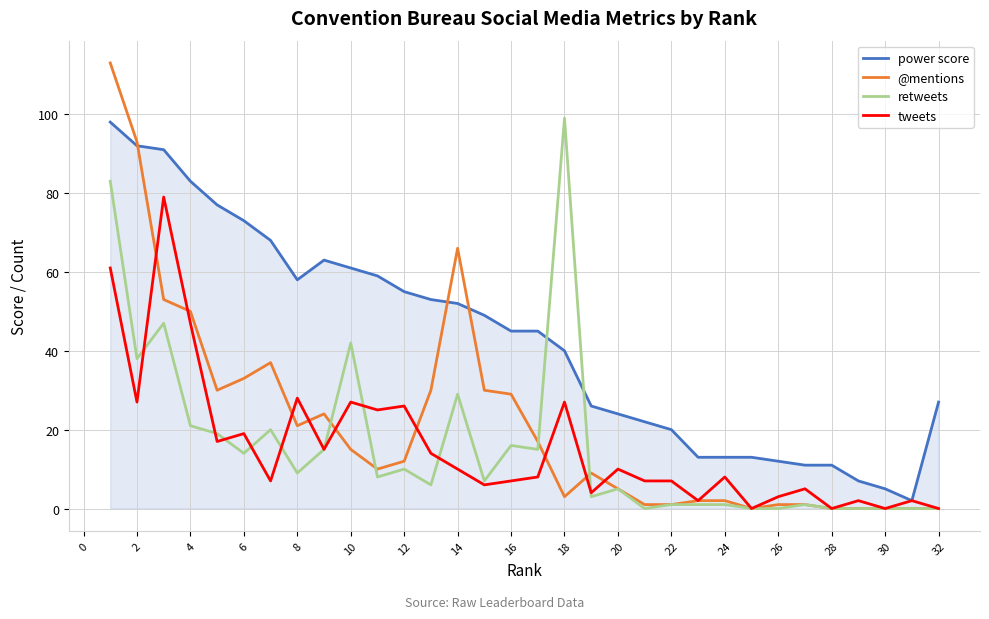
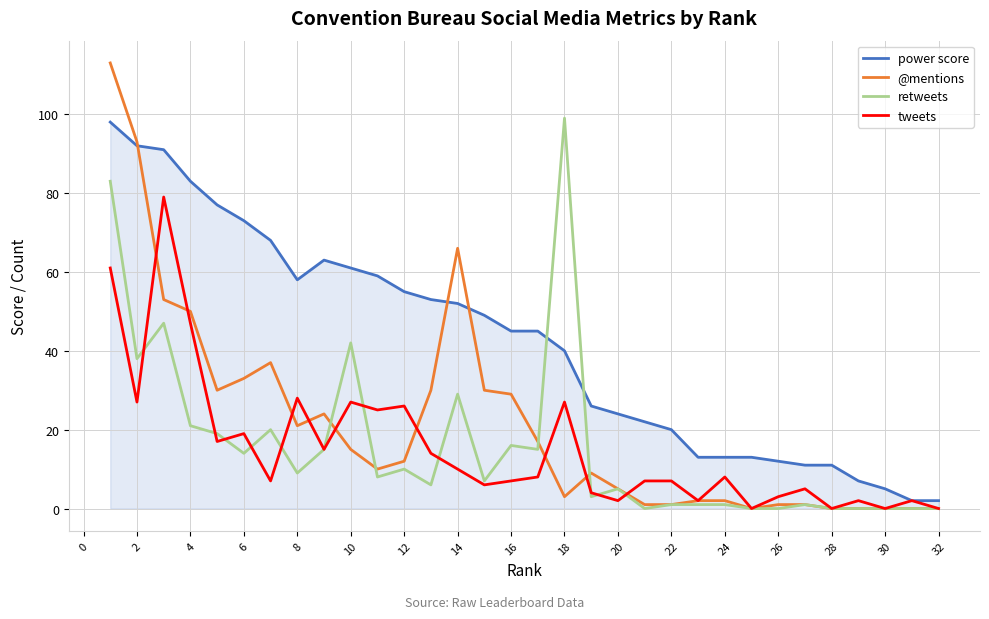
  {
    "power score": {
      "2": 92,
      "4": 83,
      "6": 73,
      "8": 58,
      "10": 61,
      "12": 55,
      "14": 52,
      "16": 45,
      "18": 40,
      "20": 24,
      "22": 20,
      "24": 13,
      "26": 12,
      "28": 11,
      "30": 5,
-     "32": 27
+     "32": 2
    },
    "@mentions": {
      "2": 93,
      "4": 50,
      "6": 33,
      "8": 21,
      "10": 15,
      "12": 12,
      "14": 66,
      "16": 29,
      "18": 3,
      "24": 2,
      "26": 1
    },
    "retweets": {
      "2": 38,
      "4": 21,
      "6": 14,
      "8": 9,
      "10": 42,
      "12": 10,
      "14": 29,
      "16": 16,
      "18": 99,
      "24": 1,
      "26": 0
    },
    "tweets": {
      "2": 27,
      "4": 47,
      "6": 19,
      "8": 28,
      "10": 27,
      "12": 26,
      "14": 10,
      "16": 7,
      "18": 27,
-     "20": 10,
+     "20": 2,
      "22": 7,
      "24": 8,
      "26": 3
    }
  }
